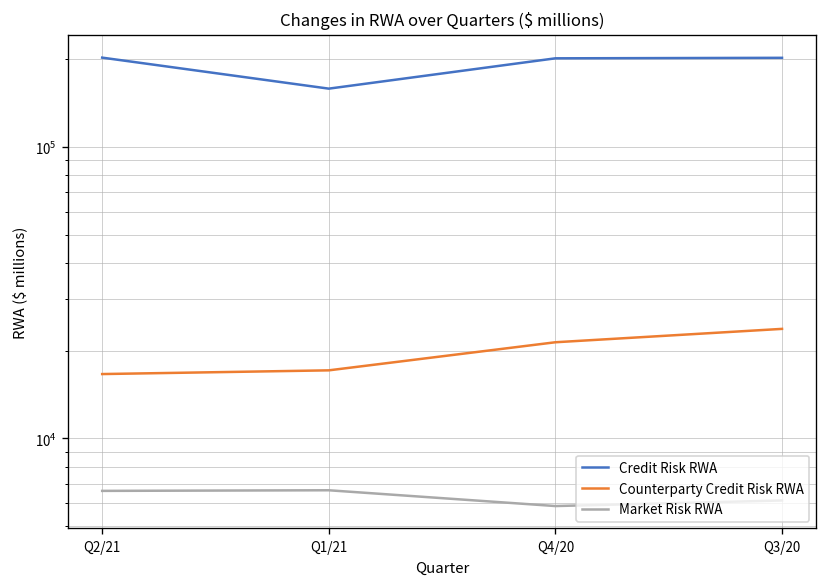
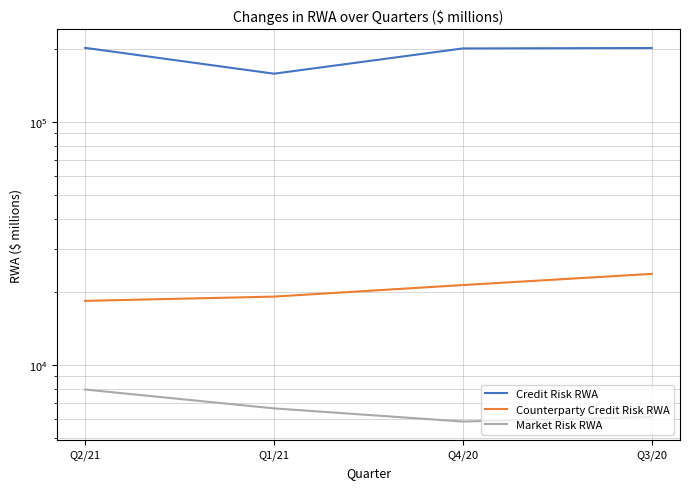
  {
    "Credit Risk RWA": {
      "Q2/21": 200000,
      "Q1/21": 160000,
      "Q4/20": 200000,
      "Q3/20": 200000
    },
    "Counterparty Credit Risk RWA": {
-     "Q2/21": 17000,
-     "Q1/21": 17000,
+     "Q2/21": 18000,
+     "Q1/21": 19000,
      "Q4/20": 21000,
      "Q3/20": 24000
    },
    "Market Risk RWA": {
-     "Q2/21": 6600,
+     "Q2/21": 7900,
      "Q1/21": 6600,
      "Q4/20": 5900
    }
  }
